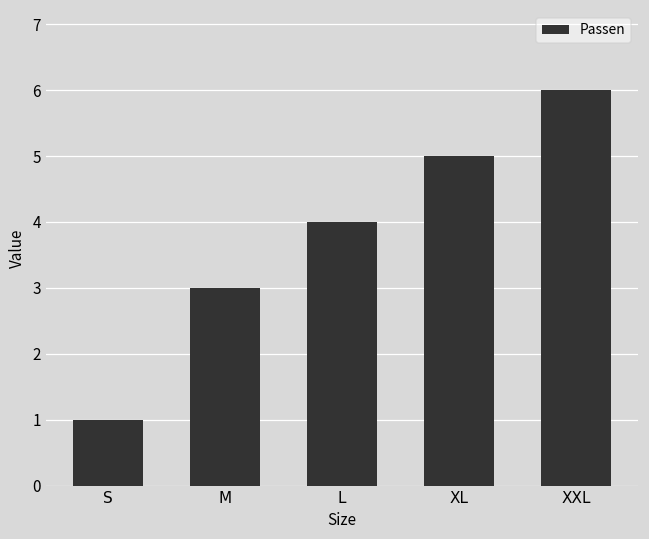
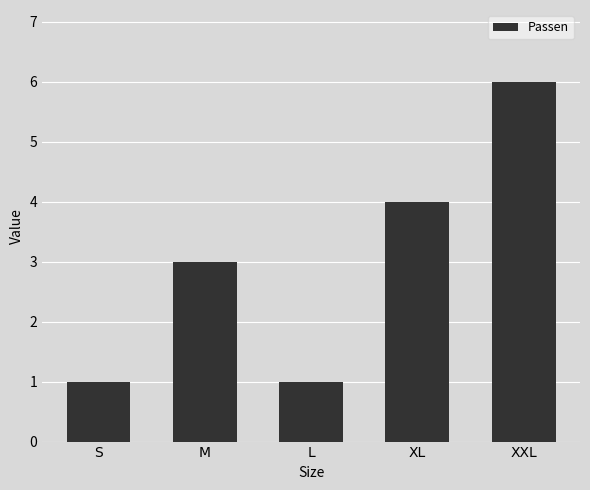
  {
    "S": 1,
    "M": 3,
-   "L": 4,
-   "XL": 5,
+   "L": 1,
+   "XL": 4,
    "XXL": 6
  }
